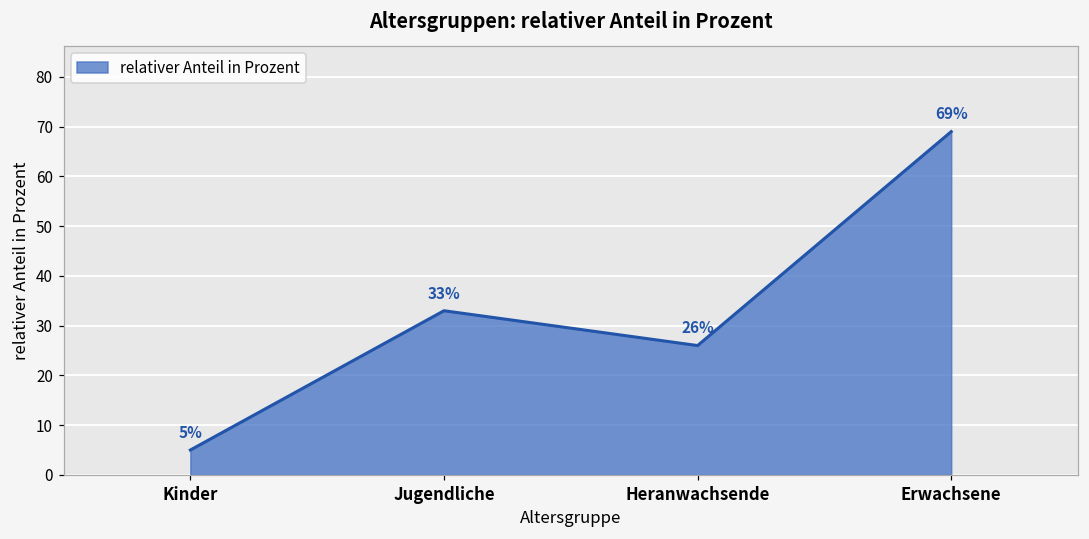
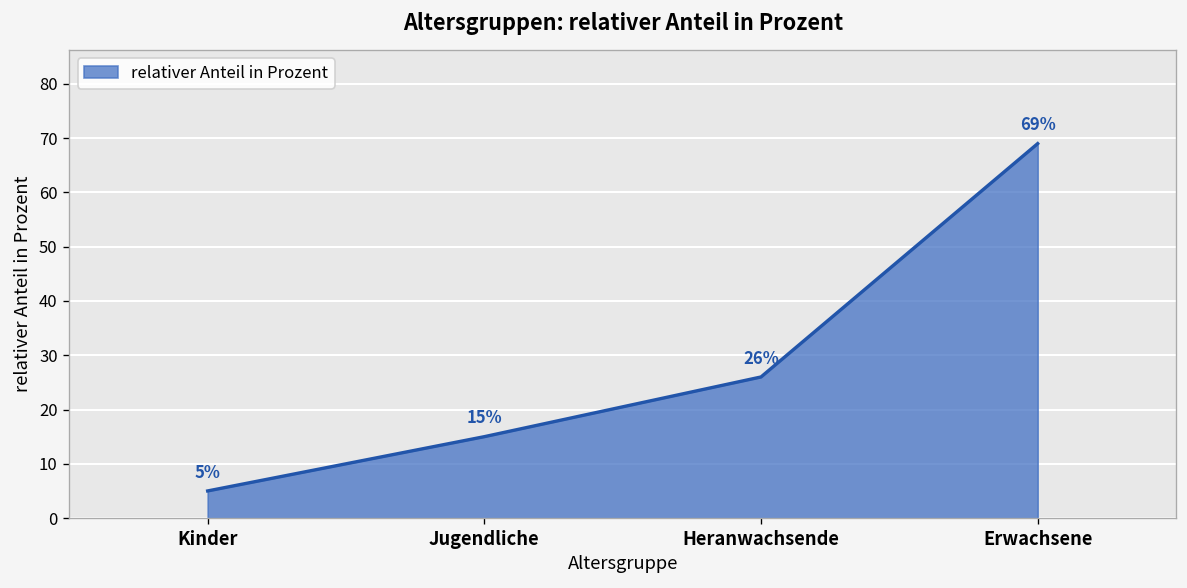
  {
    "Kinder": "5%",
-   "Jugendliche": "33%",
+   "Jugendliche": "15%",
    "Heranwachsende": "26%",
    "Erwachsene": "69%"
  }
